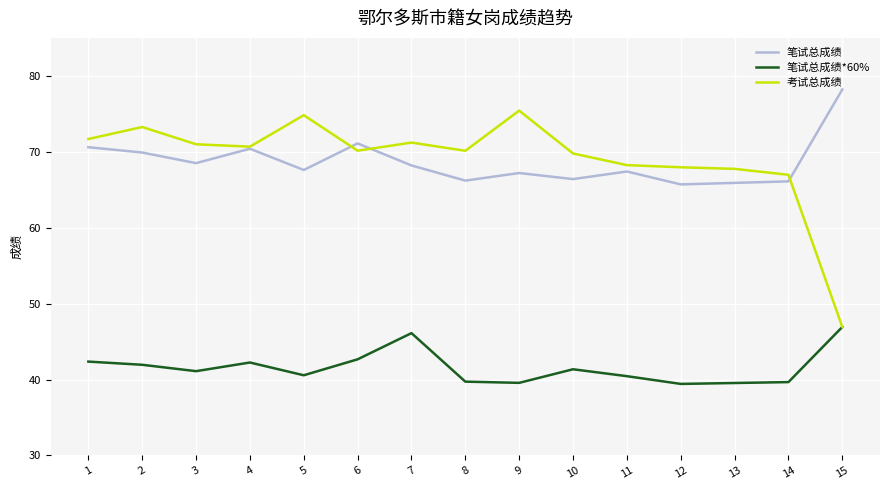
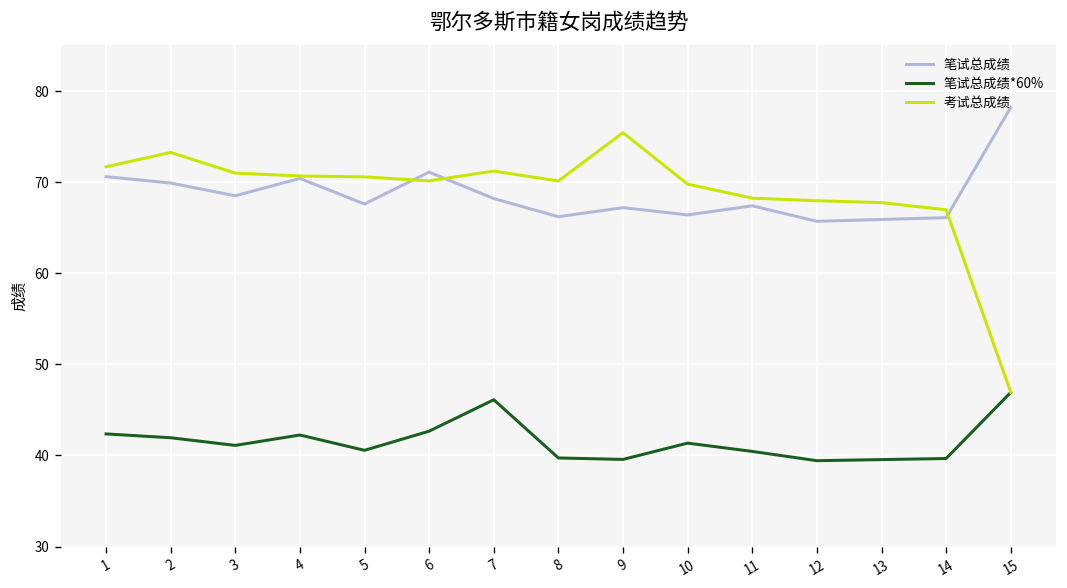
  {
    "笔试总成绩": {
      "1": 71,
      "2": 70,
      "3": 69,
      "5": 68,
      "6": 71,
      "7": 68,
      "8": 66,
      "9": 67,
      "10": 66,
      "11": 67,
      "12": 66,
      "13": 66,
      "14": 66,
      "15": 78
    },
    "笔试总成绩*60%": {
      "1": 42,
      "2": 42,
      "3": 41,
      "4": 42,
      "5": 41,
      "6": 43,
      "7": 46,
      "8": 40,
      "9": 40,
      "10": 41,
      "11": 40,
      "12": 39,
      "13": 40,
      "14": 40
    },
    "考试总成绩": {
      "1": 72,
      "2": 73,
      "3": 71,
-     "5": 75,
+     "5": 71,
      "6": 70,
      "7": 71,
      "8": 70,
      "9": 75,
      "10": 70,
      "11": 68,
      "12": 68,
      "13": 68,
      "14": 67
    }
  }
